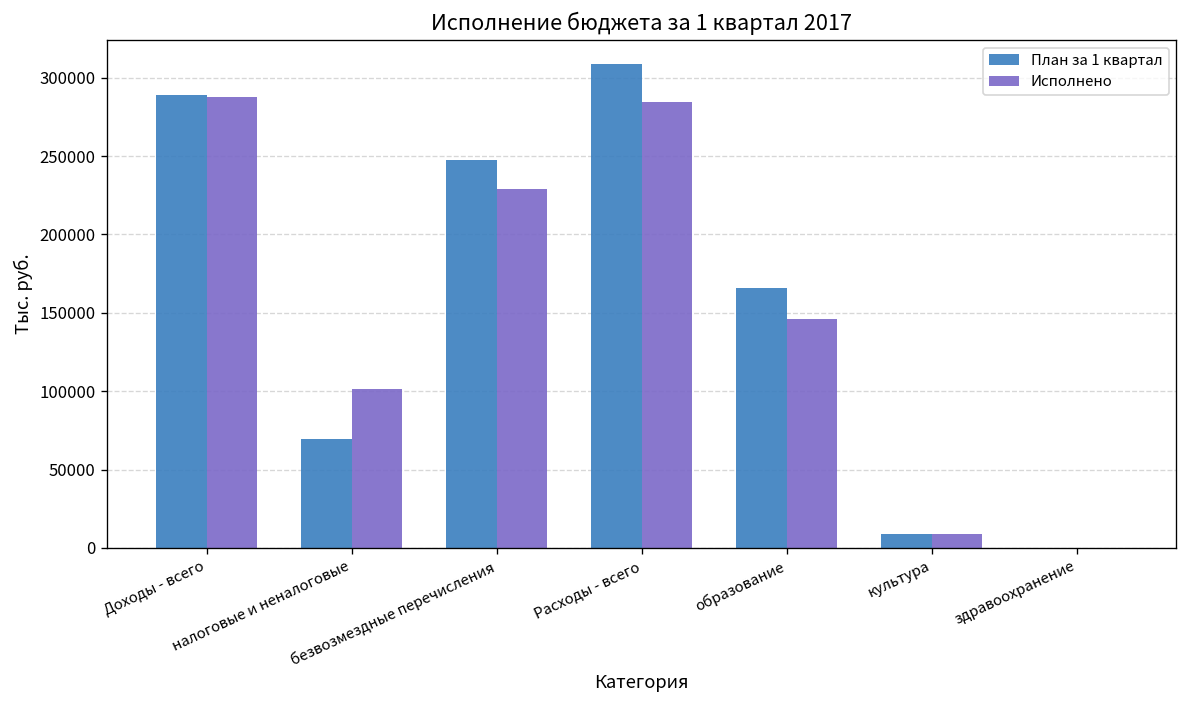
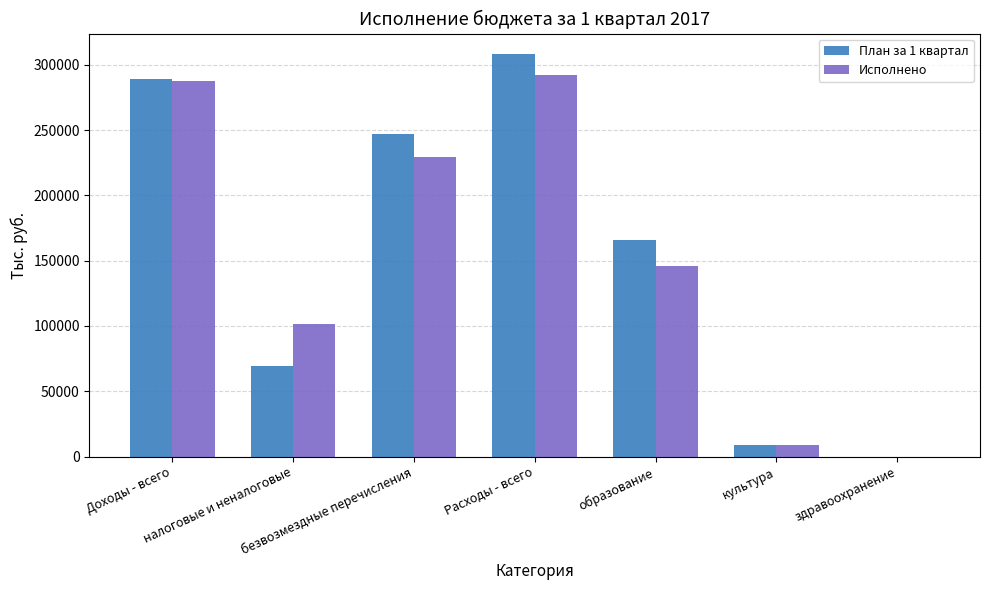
  {
    "План за 1 квартал": {
      "Доходы - всего": 289000,
      "налоговые и неналоговые": 69000,
      "безвозмездные перечисления": 247000,
      "Расходы - всего": 308000,
      "образование": 166000,
      "культура": 9000,
      "здравоохранение": 0
    },
    "Исполнено": {
      "Доходы - всего": 288000,
      "налоговые и неналоговые": 101000,
      "безвозмездные перечисления": 229000,
-     "Расходы - всего": 285000,
+     "Расходы - всего": 292000,
      "образование": 146000,
      "культура": 9000,
      "здравоохранение": 0
    }
  }
